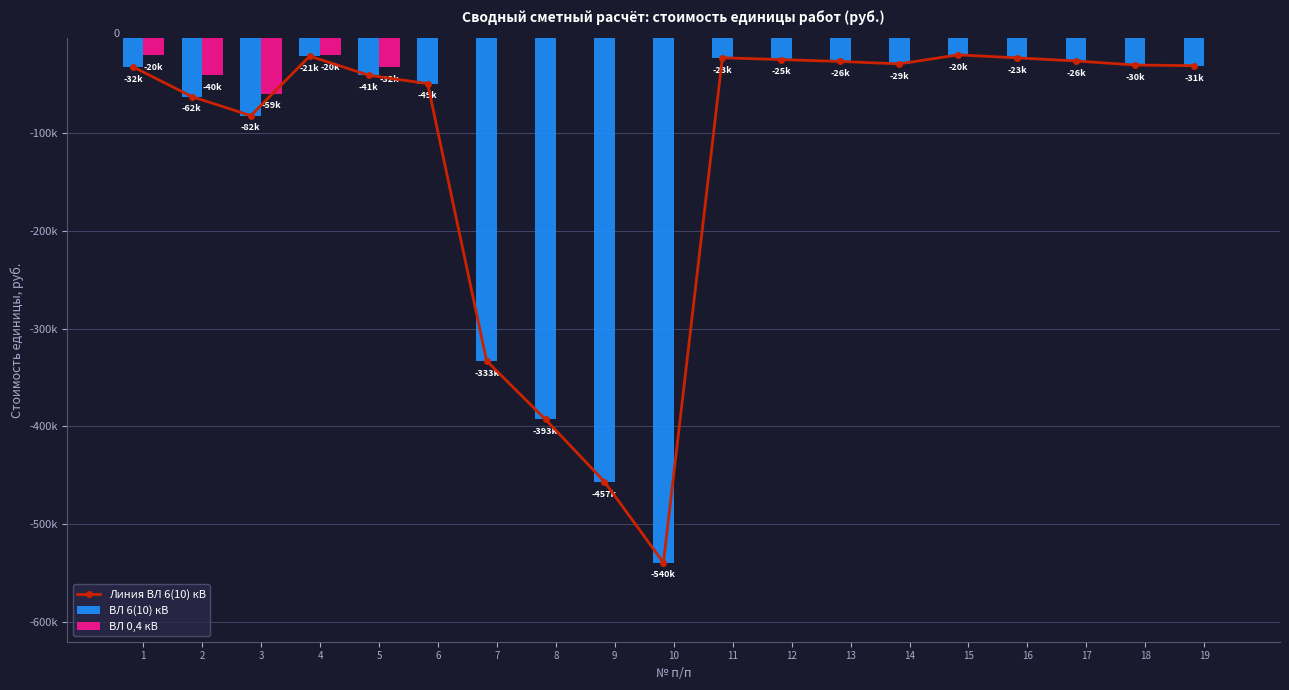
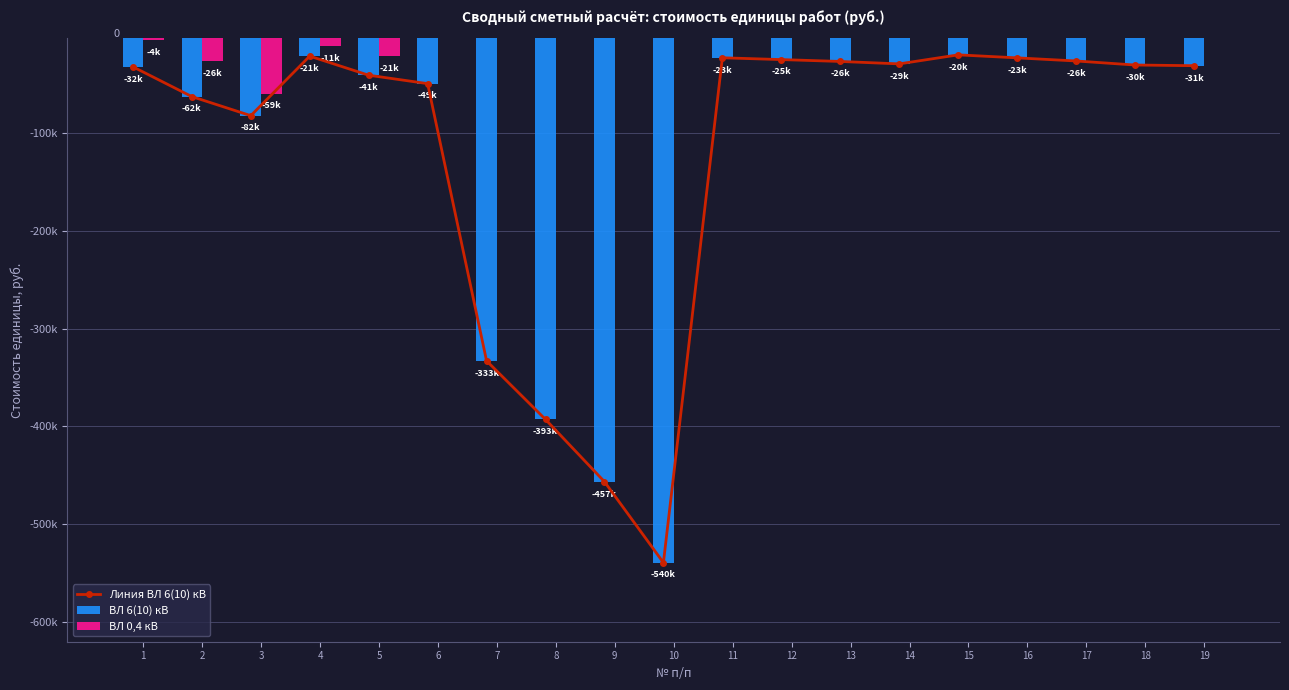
  {
    "ВЛ 6(10) кВ": {
      "1": "-32k",
      "2": "-62k",
      "3": "-82k",
      "4": "-21k",
      "5": "-41k",
      "6": "-49k",
      "7": "-333k",
      "8": "-393k",
      "9": "-457k",
      "10": "-540k",
      "11": "-23k",
      "12": "-25k",
      "13": "-26k",
      "14": "-29k",
      "15": "-20k",
      "16": "-23k",
      "17": "-26k",
      "18": "-30k",
      "19": "-31k"
    },
    "ВЛ 0,4 кВ": {
-     "1": "-20k",
-     "2": "-40k",
+     "1": "-4k",
+     "2": "-26k",
      "3": "-59k",
-     "4": "-20k",
-     "5": "-32k"
+     "4": "-11k",
+     "5": "-21k"
    }
  }
